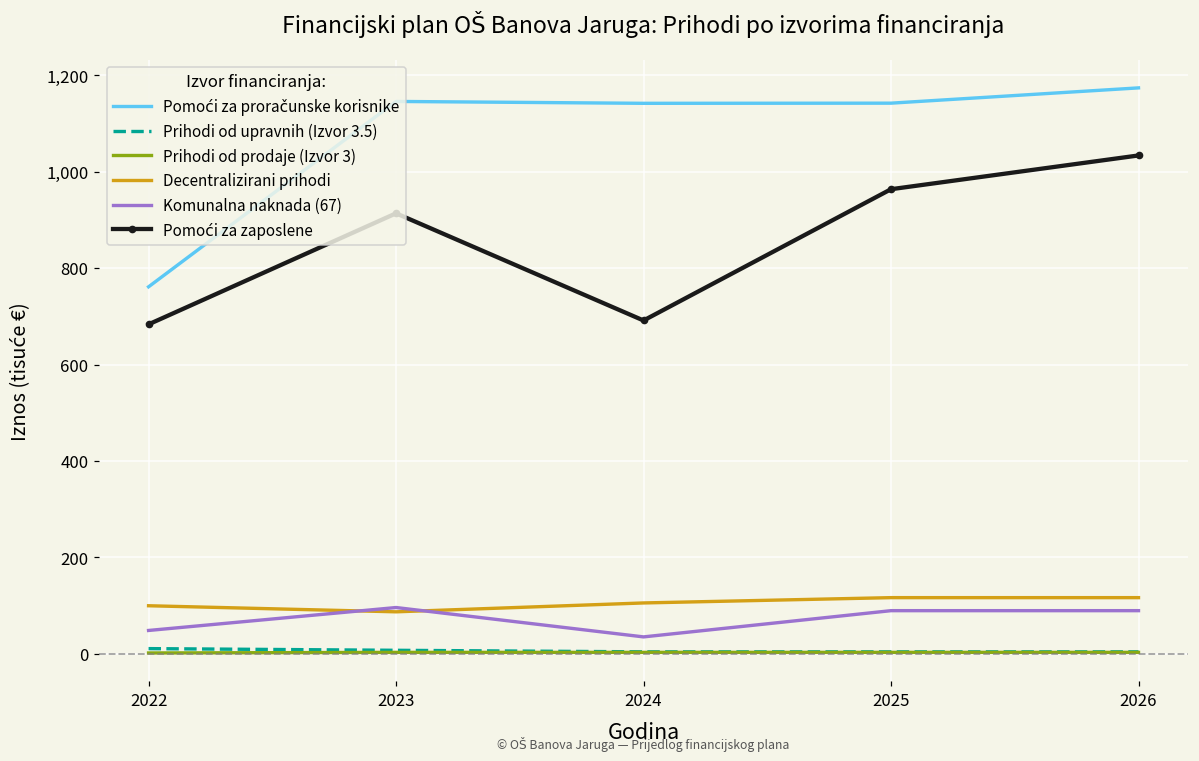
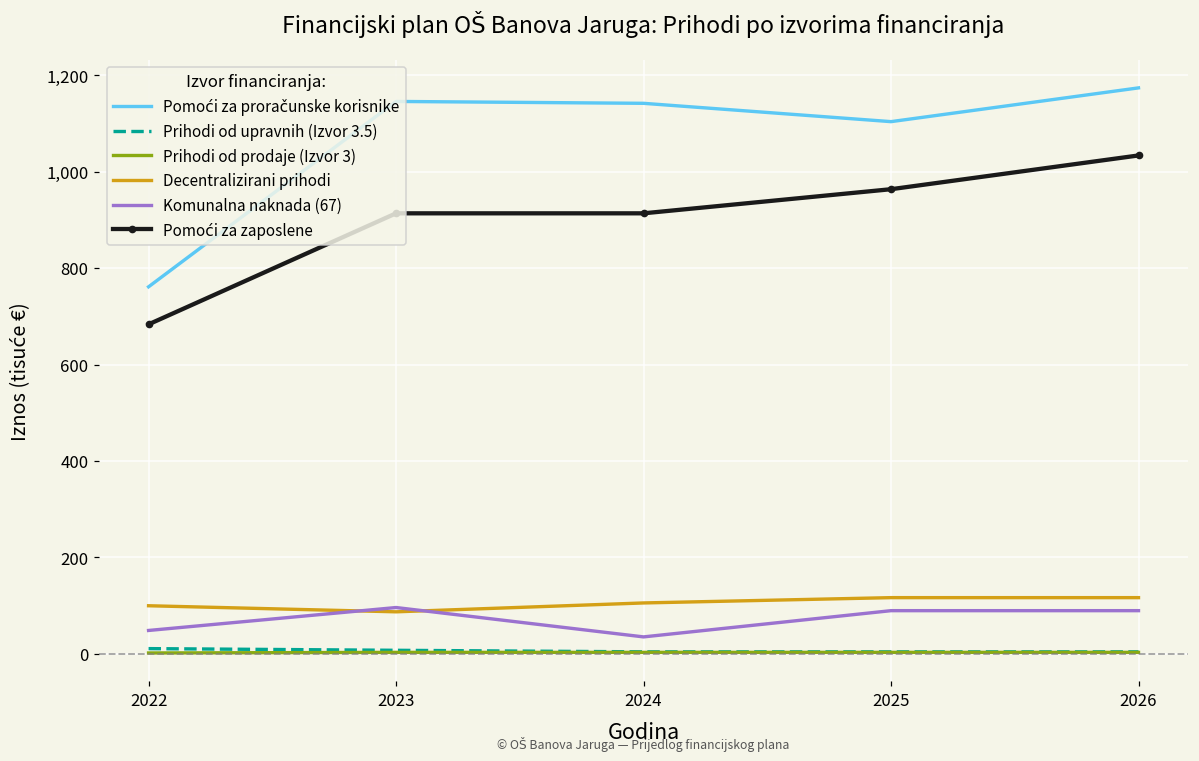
  {
    "Pomoći za proračunske korisnike": {
      "2022": "760",
      "2024": "1,140",
-     "2025": "1,140",
+     "2025": "1,100",
      "2026": "1,170"
    },
    "Prihodi od upravnih (Izvor 3.5)": {
      "2022": "10"
    },
    "Prihodi od prodaje (Izvor 3)": {
      "2022": "0"
    },
    "Decentralizirani prihodi": {
      "2022": "100",
      "2023": "90",
      "2024": "110",
      "2025": "120",
      "2026": "120"
    },
    "Komunalna naknada (67)": {
      "2022": "50",
      "2023": "100",
      "2024": "40",
      "2025": "90",
      "2026": "90"
    },
    "Pomoći za zaposlene": {
      "2022": "680",
-     "2024": "690",
+     "2024": "910",
      "2025": "960",
      "2026": "1,030"
    }
  }
